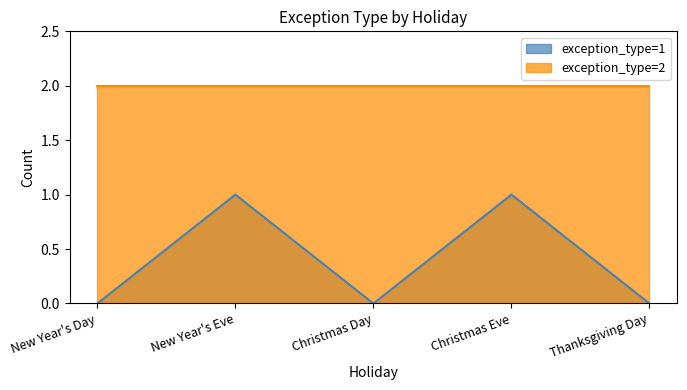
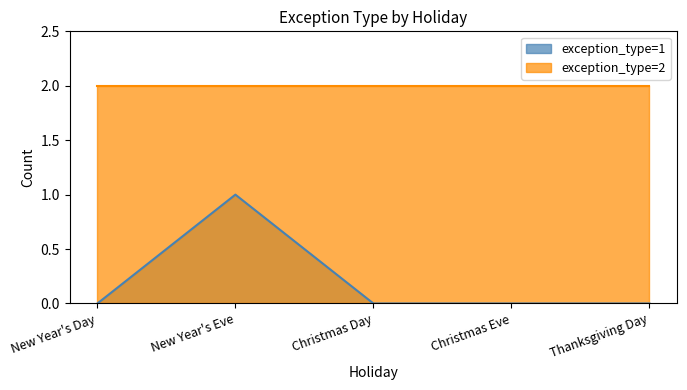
  {
    "exception_type=1": {
      "New Year's Day": 0,
      "New Year's Eve": 1,
      "Christmas Day": 0,
-     "Christmas Eve": 1,
+     "Christmas Eve": 0,
      "Thanksgiving Day": 0
    },
    "exception_type=2": {
      "New Year's Day": 2,
      "New Year's Eve": 2,
      "Christmas Day": 2,
      "Christmas Eve": 2,
      "Thanksgiving Day": 2
    }
  }
